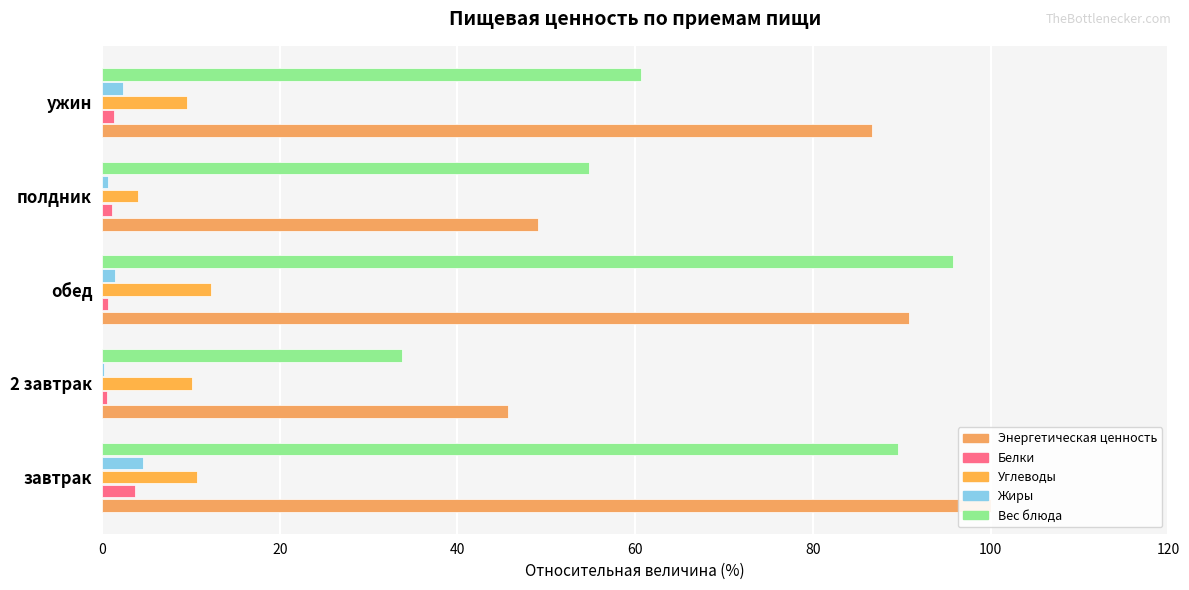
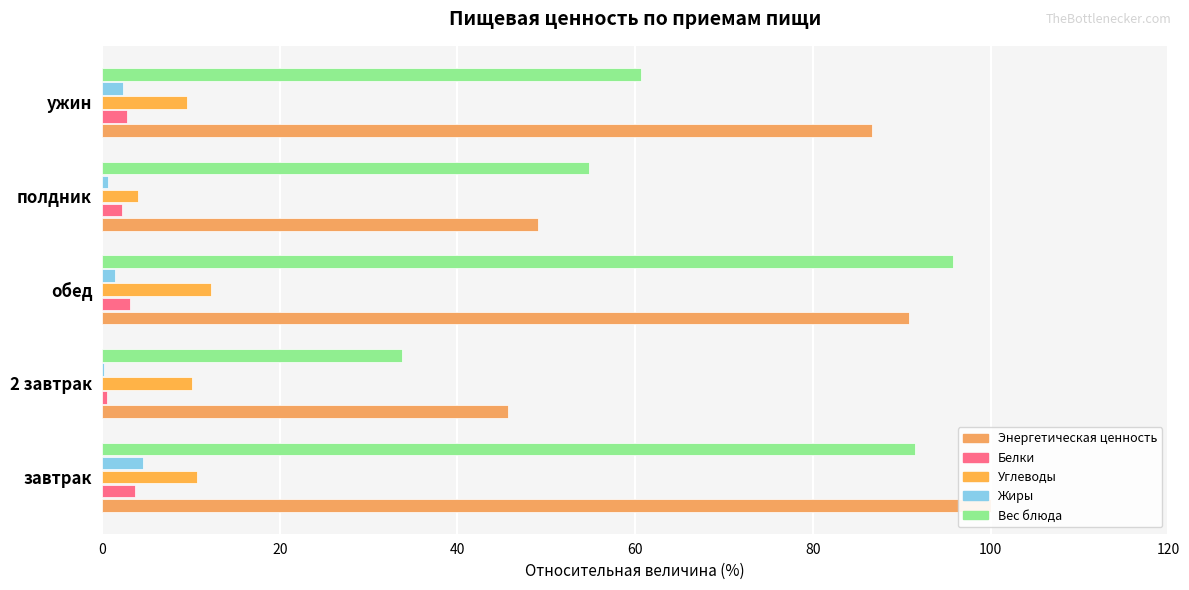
  {
    "Белки": {
-     "ужин": 1,
-     "полдник": 1,
-     "обед": 1,
+     "ужин": 3,
+     "полдник": 2,
+     "обед": 3,
      "2 завтрак": 1,
      "завтрак": 4
    },
    "Жиры": {
      "ужин": 2,
      "полдник": 1,
      "обед": 1,
      "завтрак": 5
    },
    "Вес блюда": {
      "ужин": 61,
      "полдник": 55,
      "обед": 96,
      "2 завтрак": 34,
-     "завтрак": 90
+     "завтрак": 92
    }
  }
